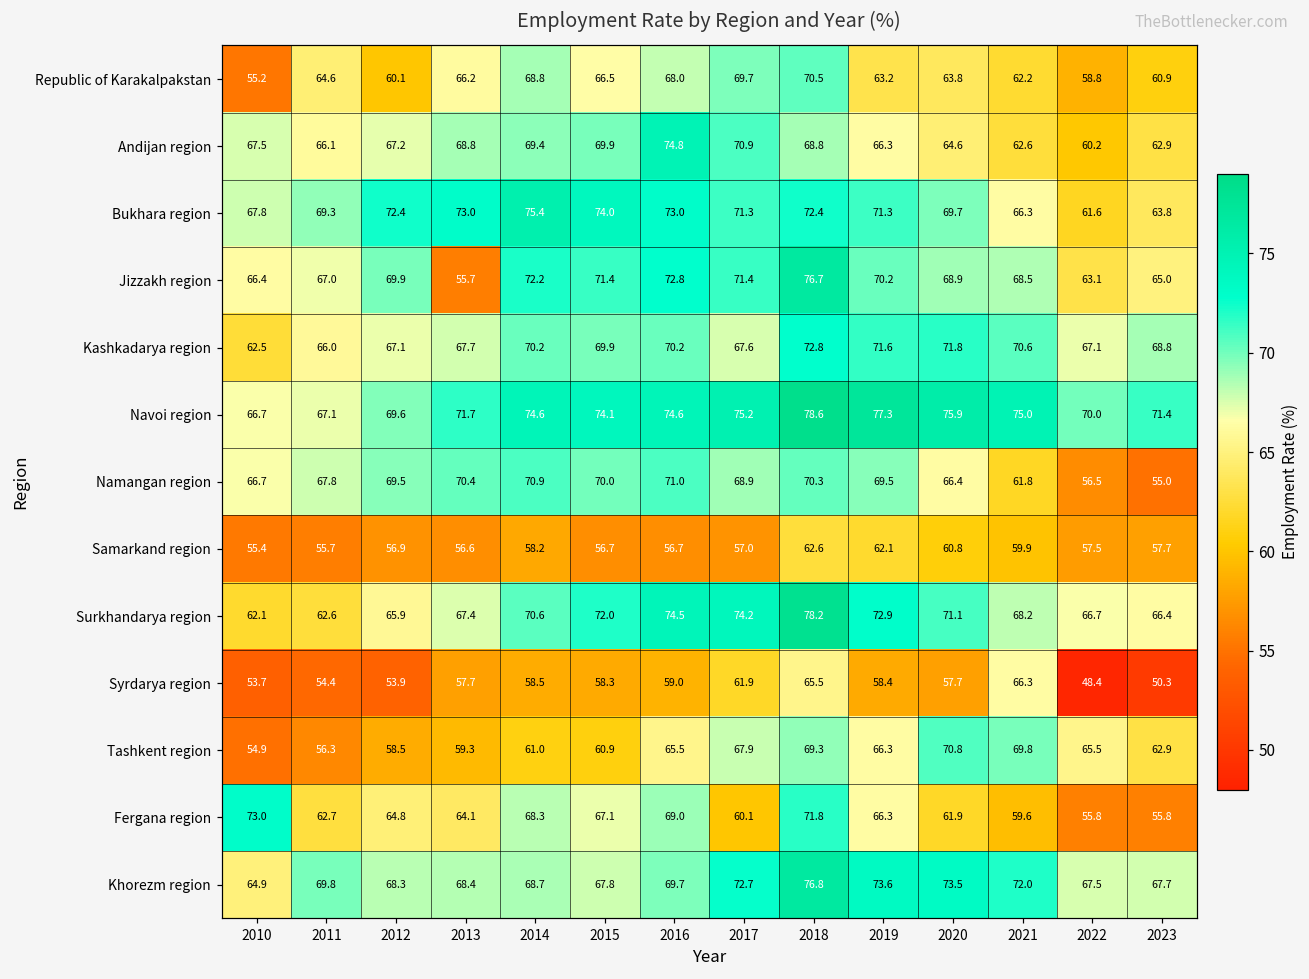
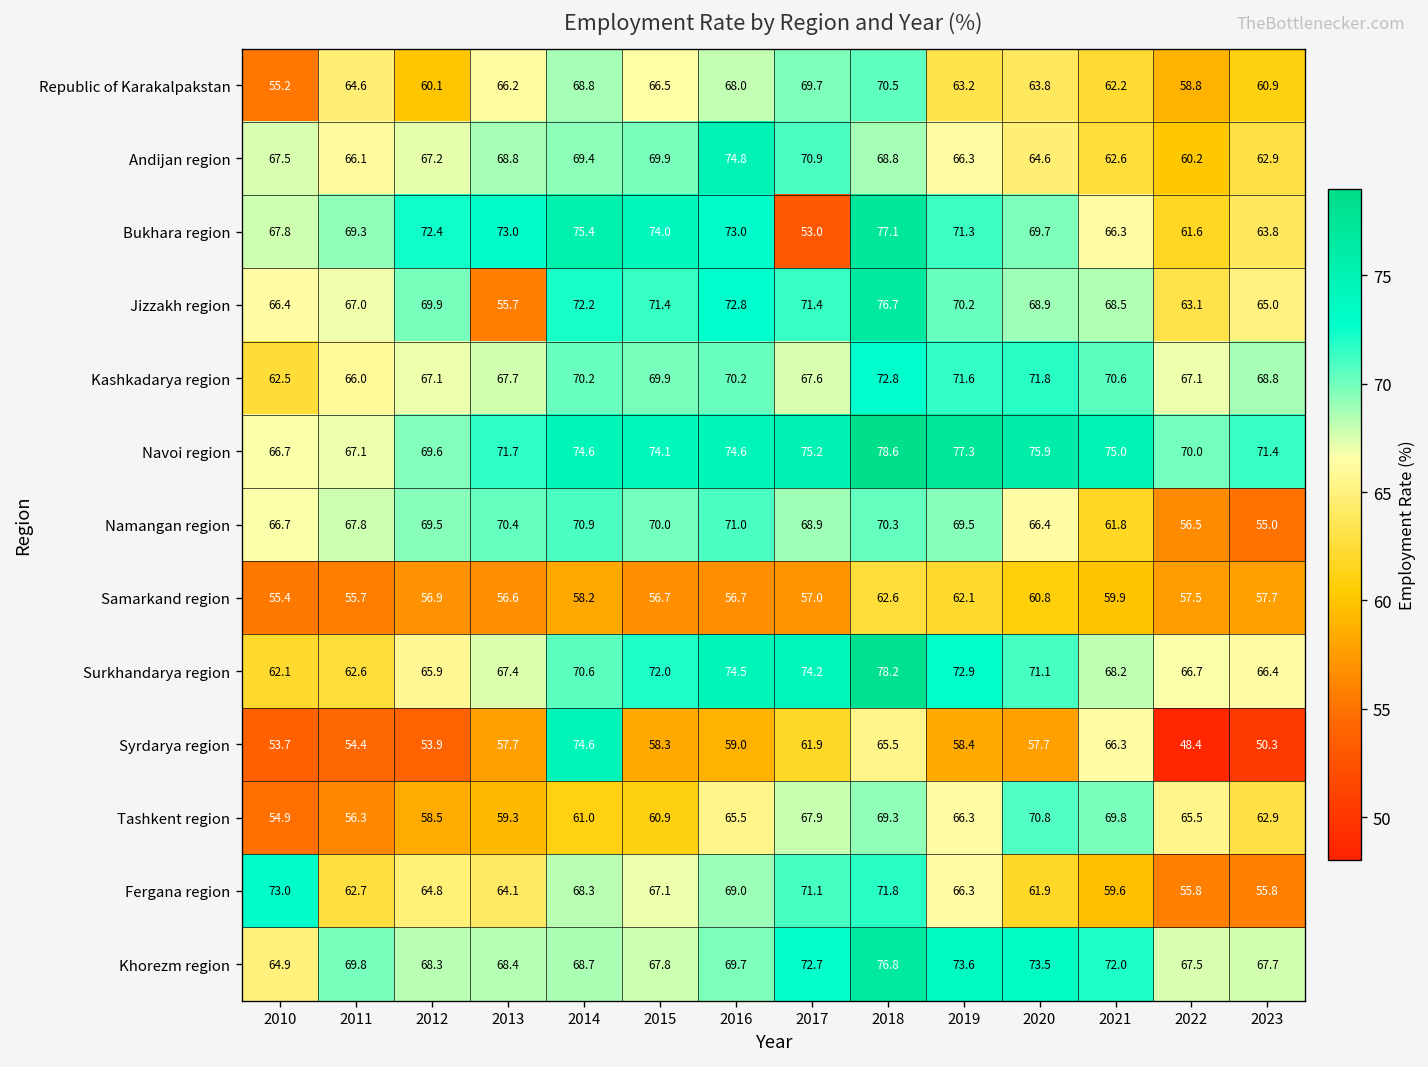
  {
    "Republic of Karakalpakstan": {
      "2010": 55.2,
      "2011": 64.6,
      "2012": 60.1,
      "2013": 66.2,
      "2014": 68.8,
      "2015": 66.5,
      "2016": 68.0,
      "2017": 69.7,
      "2018": 70.5,
      "2019": 63.2,
      "2020": 63.8,
      "2021": 62.2,
      "2022": 58.8,
      "2023": 60.9
    },
    "Andijan region": {
      "2010": 67.5,
      "2011": 66.1,
      "2012": 67.2,
      "2013": 68.8,
      "2014": 69.4,
      "2015": 69.9,
      "2016": 74.8,
      "2017": 70.9,
      "2018": 68.8,
      "2019": 66.3,
      "2020": 64.6,
      "2021": 62.6,
      "2022": 60.2,
      "2023": 62.9
    },
    "Bukhara region": {
      "2010": 67.8,
      "2011": 69.3,
      "2012": 72.4,
      "2013": 73.0,
      "2014": 75.4,
      "2015": 74.0,
      "2016": 73.0,
-     "2017": 71.3,
-     "2018": 72.4,
+     "2017": 53.0,
+     "2018": 77.1,
      "2019": 71.3,
      "2020": 69.7,
      "2021": 66.3,
      "2022": 61.6,
      "2023": 63.8
    },
    "Jizzakh region": {
      "2010": 66.4,
      "2011": 67.0,
      "2012": 69.9,
      "2013": 55.7,
      "2014": 72.2,
      "2015": 71.4,
      "2016": 72.8,
      "2017": 71.4,
      "2018": 76.7,
      "2019": 70.2,
      "2020": 68.9,
      "2021": 68.5,
      "2022": 63.1,
      "2023": 65.0
    },
    "Kashkadarya region": {
      "2010": 62.5,
      "2011": 66.0,
      "2012": 67.1,
      "2013": 67.7,
      "2014": 70.2,
      "2015": 69.9,
      "2016": 70.2,
      "2017": 67.6,
      "2018": 72.8,
      "2019": 71.6,
      "2020": 71.8,
      "2021": 70.6,
      "2022": 67.1,
      "2023": 68.8
    },
    "Navoi region": {
      "2010": 66.7,
      "2011": 67.1,
      "2012": 69.6,
      "2013": 71.7,
      "2014": 74.6,
      "2015": 74.1,
      "2016": 74.6,
      "2017": 75.2,
      "2018": 78.6,
      "2019": 77.3,
      "2020": 75.9,
      "2021": 75.0,
      "2022": 70.0,
      "2023": 71.4
    },
    "Namangan region": {
      "2010": 66.7,
      "2011": 67.8,
      "2012": 69.5,
      "2013": 70.4,
      "2014": 70.9,
      "2015": 70.0,
      "2016": 71.0,
      "2017": 68.9,
      "2018": 70.3,
      "2019": 69.5,
      "2020": 66.4,
      "2021": 61.8,
      "2022": 56.5,
      "2023": 55.0
    },
    "Samarkand region": {
      "2010": 55.4,
      "2011": 55.7,
      "2012": 56.9,
      "2013": 56.6,
      "2014": 58.2,
      "2015": 56.7,
      "2016": 56.7,
      "2017": 57.0,
      "2018": 62.6,
      "2019": 62.1,
      "2020": 60.8,
      "2021": 59.9,
      "2022": 57.5,
      "2023": 57.7
    },
    "Surkhandarya region": {
      "2010": 62.1,
      "2011": 62.6,
      "2012": 65.9,
      "2013": 67.4,
      "2014": 70.6,
      "2015": 72.0,
      "2016": 74.5,
      "2017": 74.2,
      "2018": 78.2,
      "2019": 72.9,
      "2020": 71.1,
      "2021": 68.2,
      "2022": 66.7,
      "2023": 66.4
    },
    "Syrdarya region": {
      "2010": 53.7,
      "2011": 54.4,
      "2012": 53.9,
      "2013": 57.7,
-     "2014": 58.5,
+     "2014": 74.6,
      "2015": 58.3,
      "2016": 59.0,
      "2017": 61.9,
      "2018": 65.5,
      "2019": 58.4,
      "2020": 57.7,
      "2021": 66.3,
      "2022": 48.4,
      "2023": 50.3
    },
    "Tashkent region": {
      "2010": 54.9,
      "2011": 56.3,
      "2012": 58.5,
      "2013": 59.3,
      "2014": 61.0,
      "2015": 60.9,
      "2016": 65.5,
      "2017": 67.9,
      "2018": 69.3,
      "2019": 66.3,
      "2020": 70.8,
      "2021": 69.8,
      "2022": 65.5,
      "2023": 62.9
    },
    "Fergana region": {
      "2010": 73.0,
      "2011": 62.7,
      "2012": 64.8,
      "2013": 64.1,
      "2014": 68.3,
      "2015": 67.1,
      "2016": 69.0,
-     "2017": 60.1,
+     "2017": 71.1,
      "2018": 71.8,
      "2019": 66.3,
      "2020": 61.9,
      "2021": 59.6,
      "2022": 55.8,
      "2023": 55.8
    },
    "Khorezm region": {
      "2010": 64.9,
      "2011": 69.8,
      "2012": 68.3,
      "2013": 68.4,
      "2014": 68.7,
      "2015": 67.8,
      "2016": 69.7,
      "2017": 72.7,
      "2018": 76.8,
      "2019": 73.6,
      "2020": 73.5,
      "2021": 72.0,
      "2022": 67.5,
      "2023": 67.7
    }
  }
